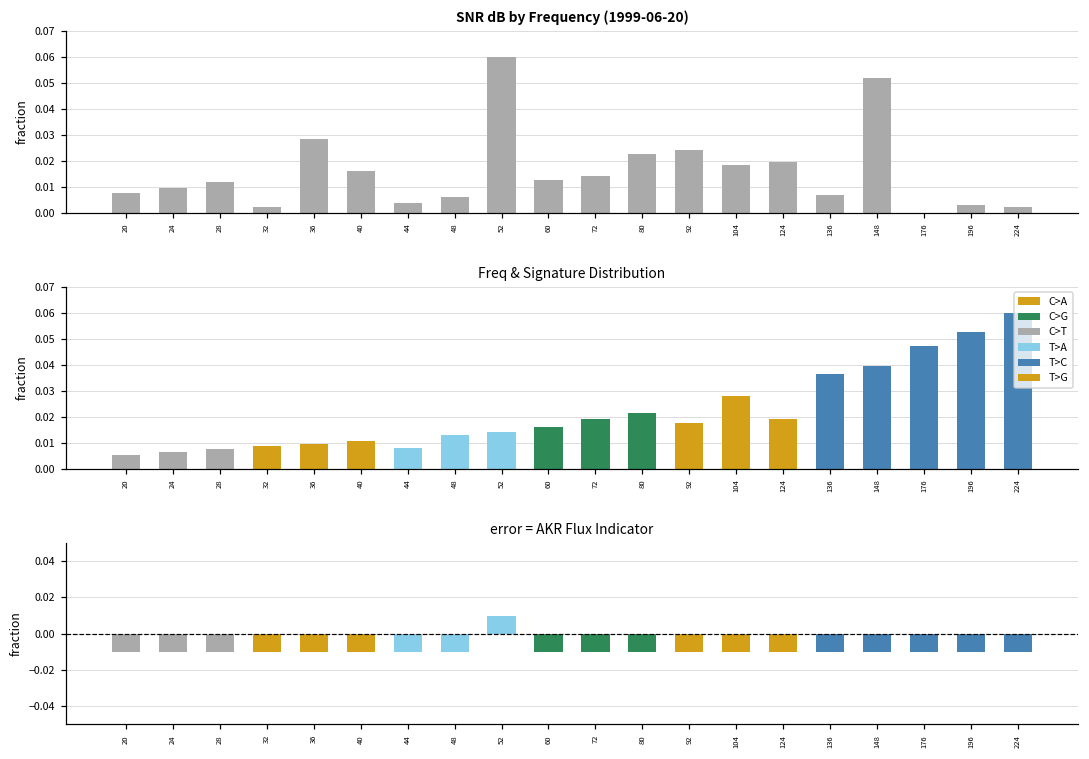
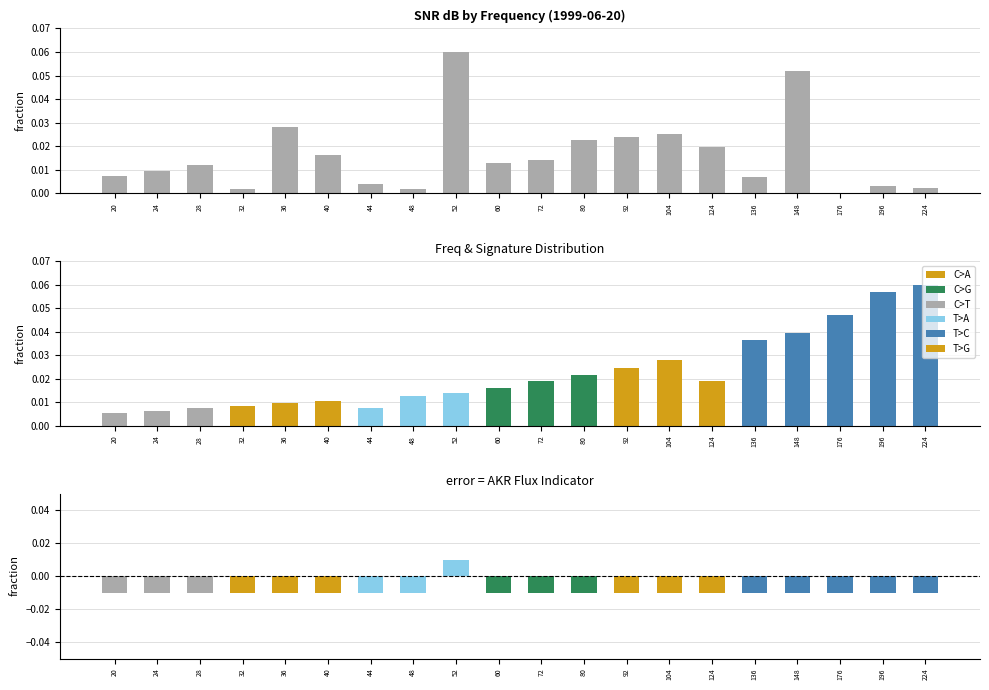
  {
    "SNR dB by Frequency (1999-06-20)": {
      "20": 0.008,
      "24": 0.010,
      "28": 0.012,
      "32": 0.002,
      "36": 0.028,
      "40": 0.016,
      "44": 0.004,
-     "48": 0.006,
+     "48": 0.002,
      "52": 0.060,
      "60": 0.013,
      "72": 0.014,
      "80": 0.023,
      "92": 0.024,
-     "104": 0.018,
+     "104": 0.025,
      "124": 0.020,
      "136": 0.007,
      "148": 0.052,
      "176": 0.000,
      "196": 0.003,
      "224": 0.002
    },
    "Freq & Signature Distribution": {
      "20": 0.005,
      "24": 0.006,
      "28": 0.008,
      "32": 0.009,
      "36": 0.010,
      "40": 0.011,
      "44": 0.008,
      "48": 0.013,
      "52": 0.014,
      "60": 0.016,
      "72": 0.019,
      "80": 0.021,
-     "92": 0.017,
+     "92": 0.025,
      "104": 0.028,
      "124": 0.019,
      "136": 0.036,
      "148": 0.040,
      "176": 0.047,
-     "196": 0.053
+     "196": 0.057
    },
    "error = AKR Flux Indicator": {
      "20": -0.010,
      "24": -0.010,
      "28": -0.010,
      "32": -0.010,
      "36": -0.010,
      "40": -0.010,
      "44": -0.010,
      "48": -0.010,
      "52": 0.010,
      "60": -0.010,
      "72": -0.010,
      "80": -0.010,
      "92": -0.010,
      "104": -0.010,
      "124": -0.010,
      "136": -0.010,
      "148": -0.010,
      "176": -0.010,
      "196": -0.010,
      "224": -0.010
    }
  }
